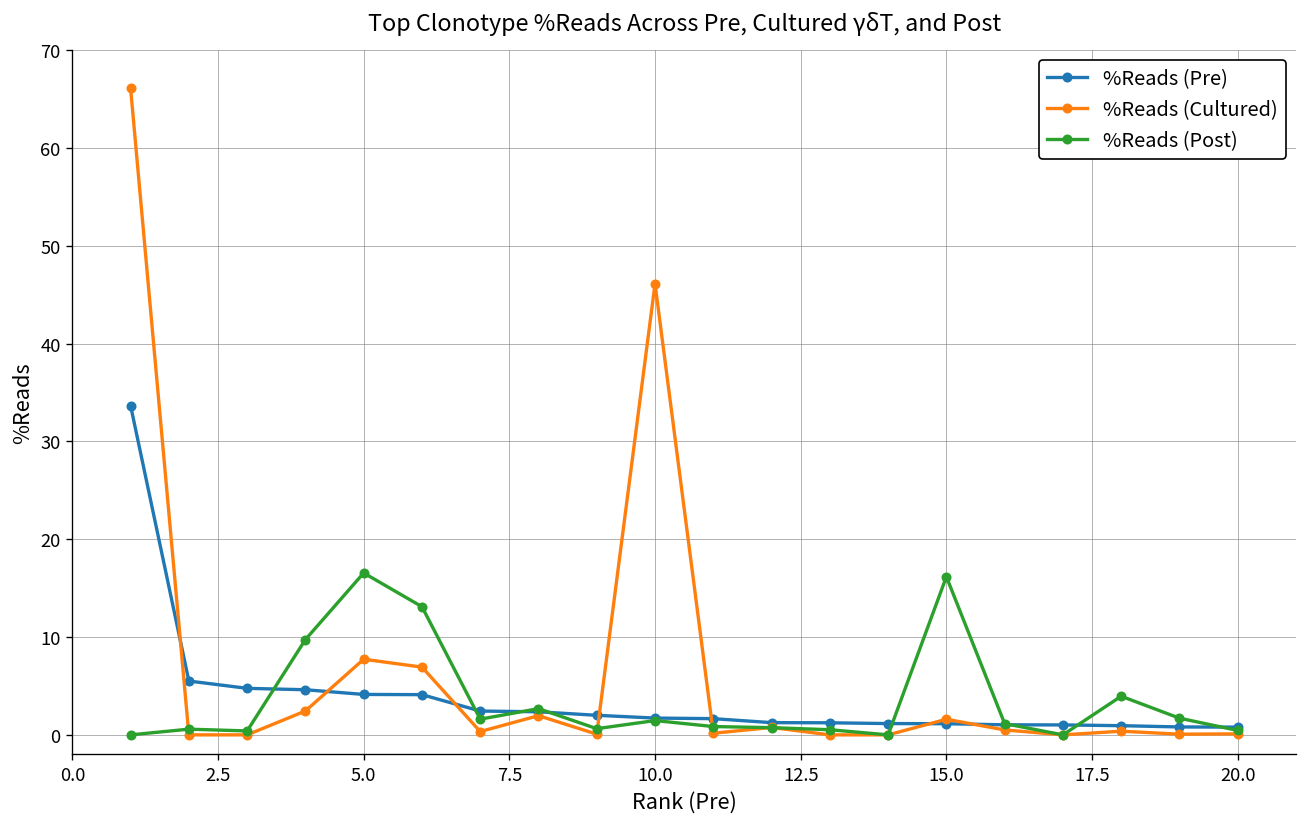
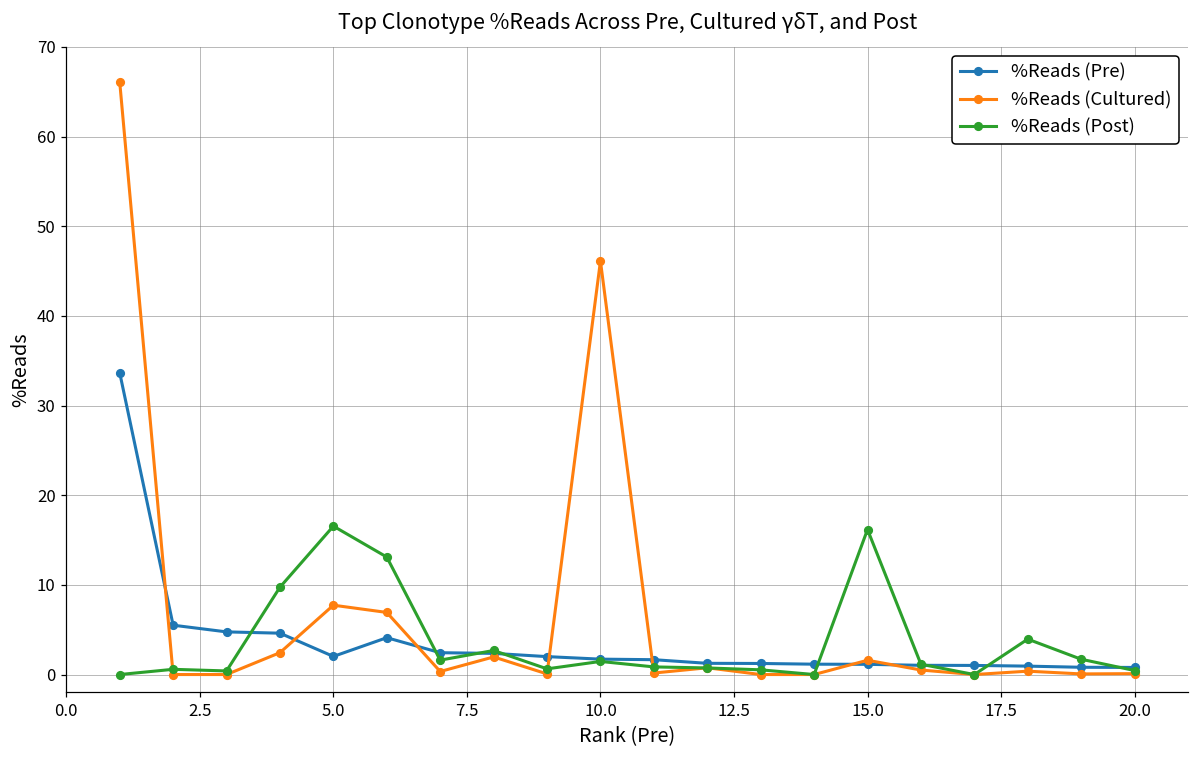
  {
    "%Reads (Pre)": {
-     "5.0": 4,
+     "5.0": 2,
      "15.0": 1,
      "20.0": 1
    },
    "%Reads (Cultured)": {
      "5.0": 8,
      "10.0": 46,
      "15.0": 2,
      "20.0": 0
    },
    "%Reads (Post)": {
      "5.0": 17,
      "15.0": 16,
      "20.0": 0
    }
  }
